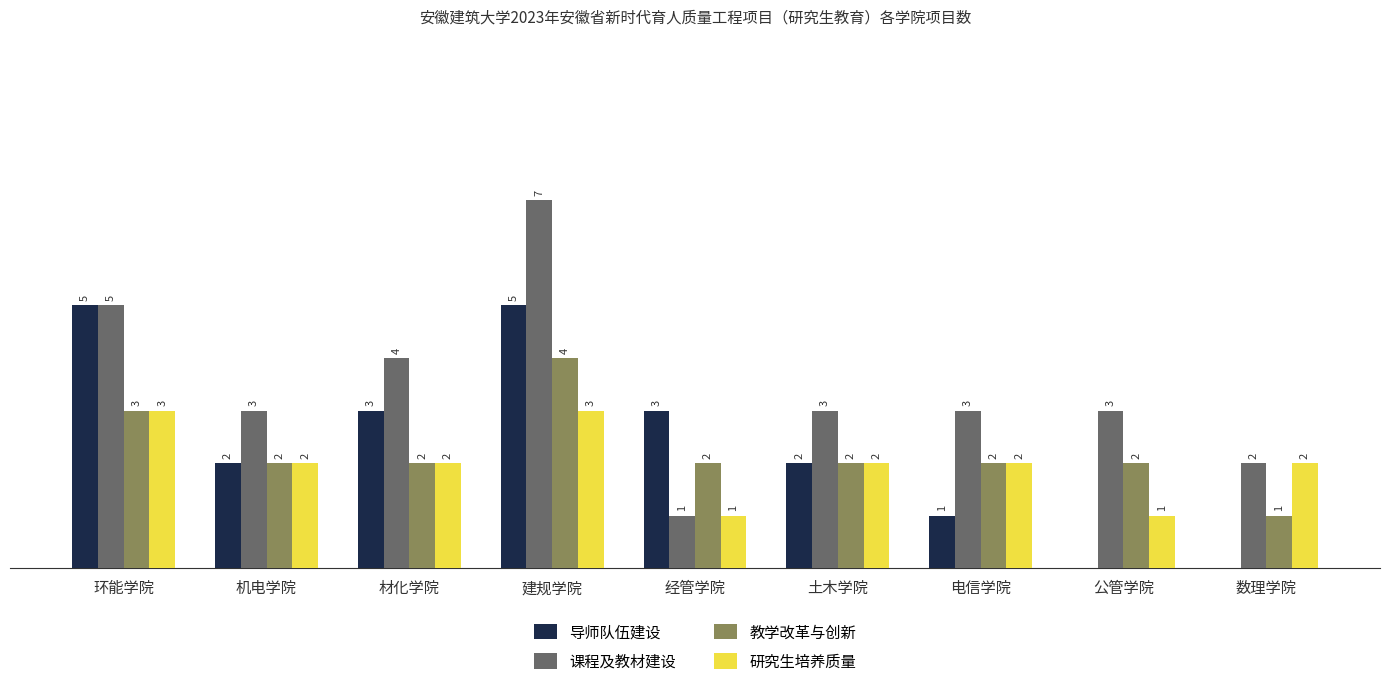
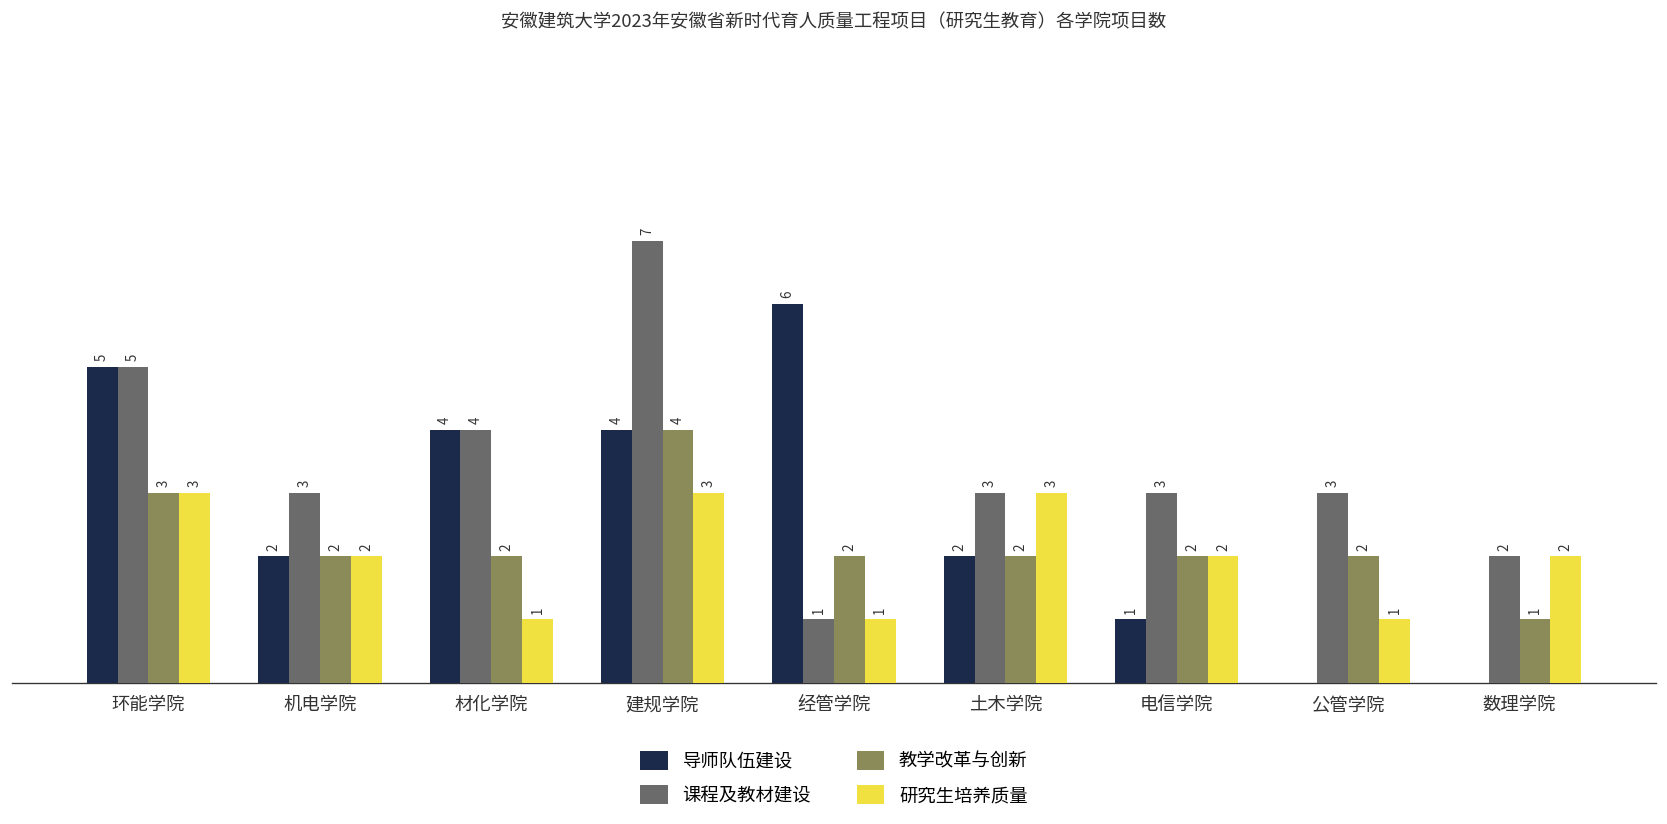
  {
    "导师队伍建设": {
      "环能学院": 5,
      "机电学院": 2,
-     "材化学院": 3,
-     "建规学院": 5,
-     "经管学院": 3,
+     "材化学院": 4,
+     "建规学院": 4,
+     "经管学院": 6,
      "土木学院": 2,
      "电信学院": 1
    },
    "研究生培养质量": {
      "环能学院": 3,
      "机电学院": 2,
-     "材化学院": 2,
+     "材化学院": 1,
      "建规学院": 3,
      "经管学院": 1,
-     "土木学院": 2,
+     "土木学院": 3,
      "电信学院": 2,
      "公管学院": 1,
      "数理学院": 2
    }
  }
